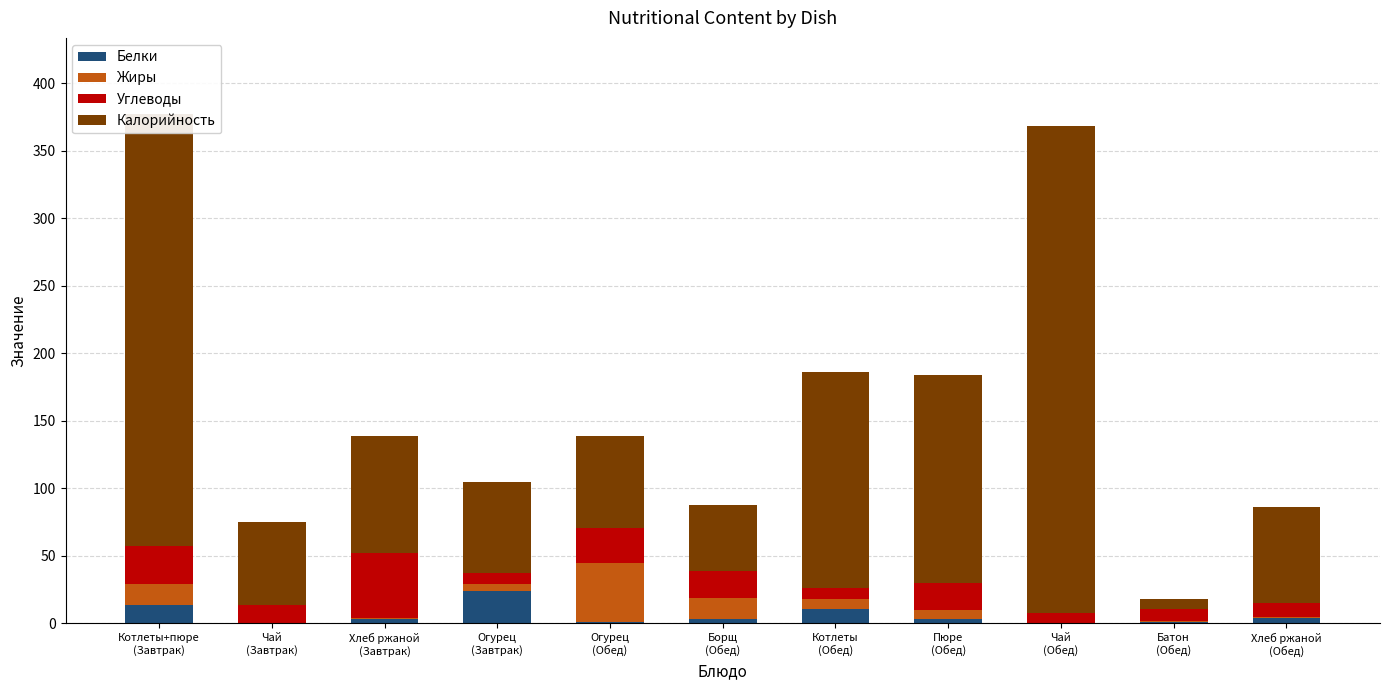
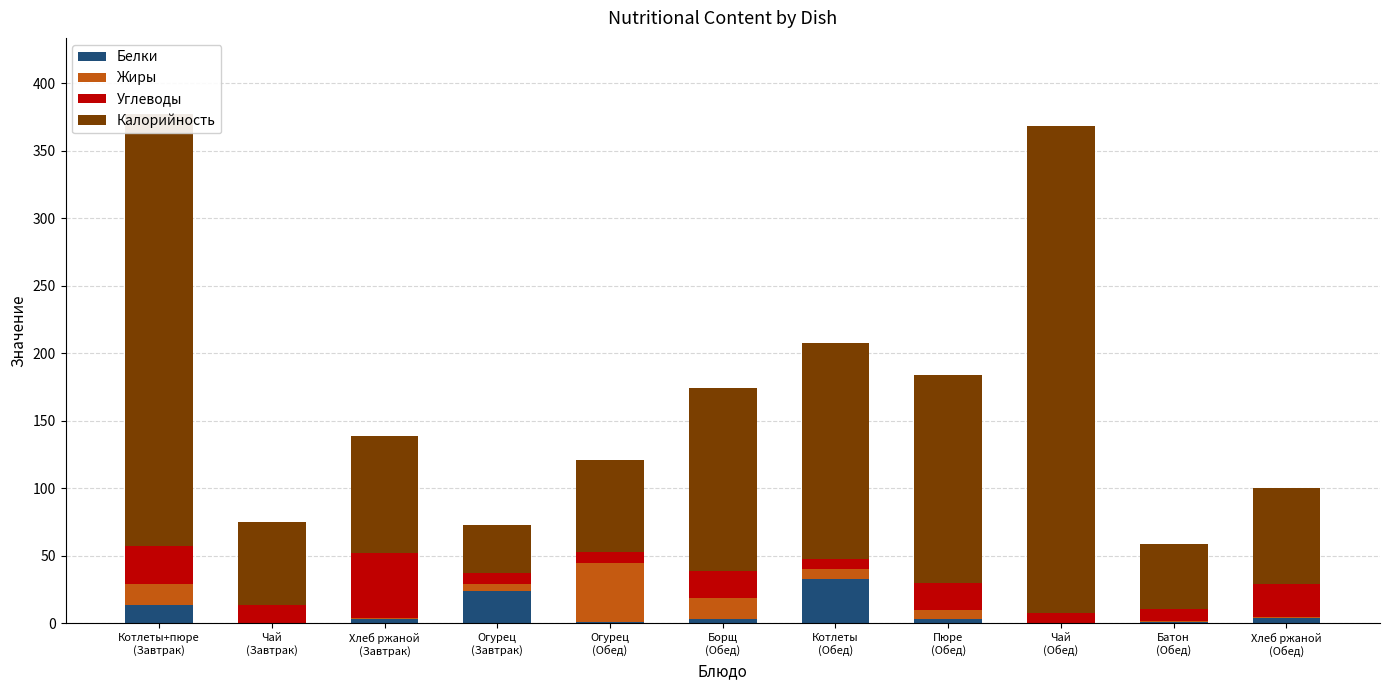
  {
    "Белки": {
      "Котлеты+пюре (Завтрак)": 14,
      "Чай (Завтрак)": 0,
      "Хлеб ржаной (Завтрак)": 3,
      "Огурец (Завтрак)": 24,
      "Борщ (Обед)": 3,
-     "Котлеты (Обед)": 11,
+     "Котлеты (Обед)": 33,
      "Пюре (Обед)": 3,
      "Чай (Обед)": 0,
      "Хлеб ржаной (Обед)": 4
    },
    "Жиры": {
      "Котлеты+пюре (Завтрак)": 15,
      "Чай (Завтрак)": 0,
      "Огурец (Завтрак)": 5,
      "Огурец (Обед)": 44,
      "Борщ (Обед)": 16,
      "Котлеты (Обед)": 7,
      "Пюре (Обед)": 7,
      "Чай (Обед)": 0
    },
    "Углеводы": {
      "Котлеты+пюре (Завтрак)": 28,
      "Чай (Завтрак)": 14,
      "Хлеб ржаной (Завтрак)": 48,
      "Огурец (Завтрак)": 8,
-     "Огурец (Обед)": 26,
+     "Огурец (Обед)": 8,
      "Борщ (Обед)": 20,
      "Котлеты (Обед)": 8,
      "Пюре (Обед)": 20,
      "Чай (Обед)": 8,
      "Батон (Обед)": 9,
-     "Хлеб ржаной (Обед)": 10
+     "Хлеб ржаной (Обед)": 24
    },
    "Калорийность": {
      "Чай (Завтрак)": 61,
      "Хлеб ржаной (Завтрак)": 87,
-     "Огурец (Завтрак)": 68,
+     "Огурец (Завтрак)": 36,
      "Огурец (Обед)": 68,
-     "Борщ (Обед)": 49,
+     "Борщ (Обед)": 135,
      "Котлеты (Обед)": 160,
      "Пюре (Обед)": 154,
      "Чай (Обед)": 360,
-     "Батон (Обед)": 7,
+     "Батон (Обед)": 48,
      "Хлеб ржаной (Обед)": 71
    }
  }
